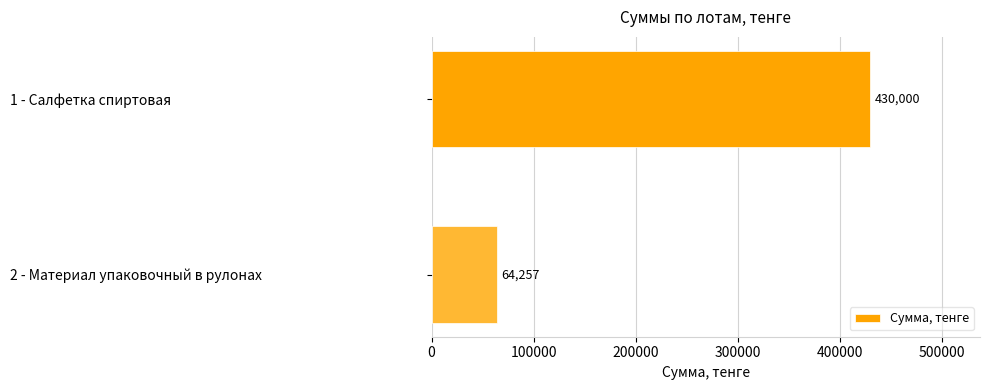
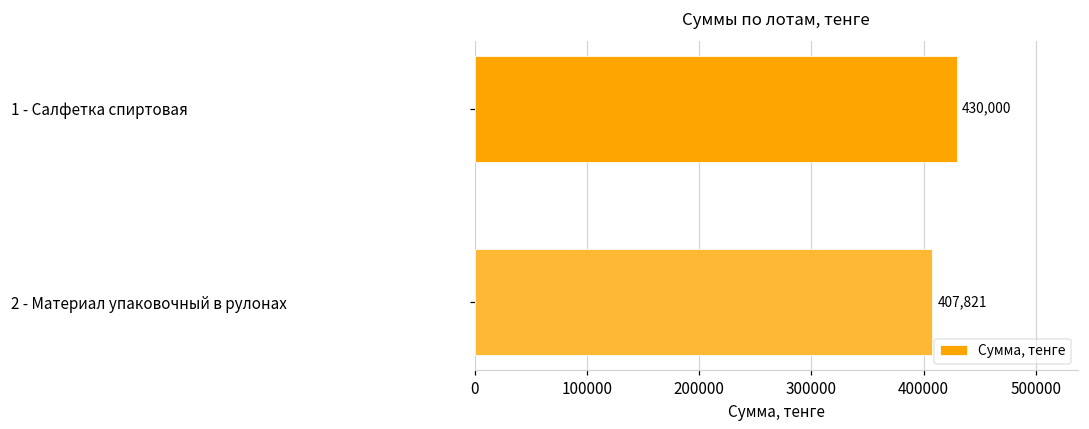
  {
    "1 - Салфетка спиртовая": "430,000",
-   "2 - Материал упаковочный в рулонах": "64,257"
+   "2 - Материал упаковочный в рулонах": "407,821"
  }
